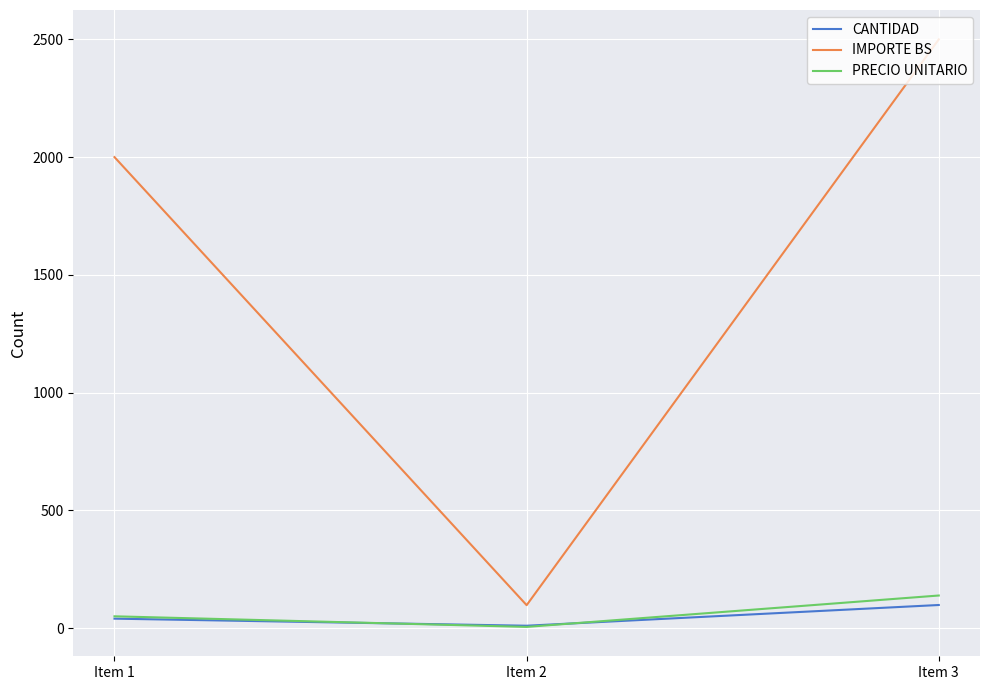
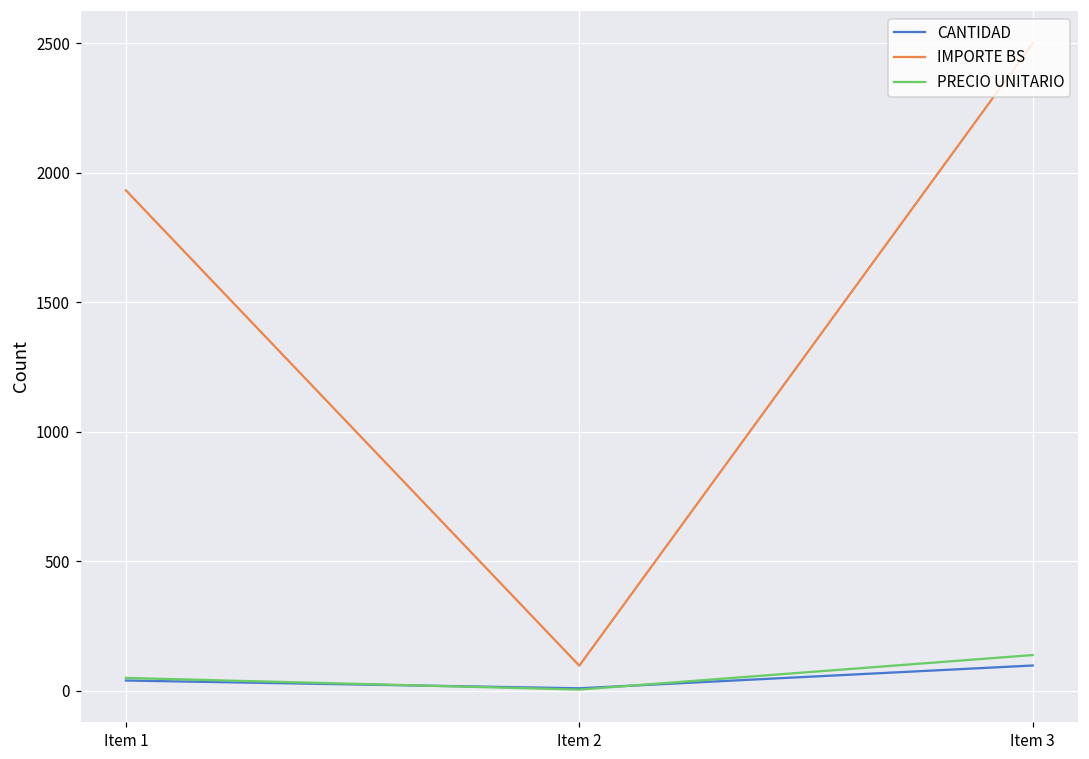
  {
    "CANTIDAD": {
      "Item 3": 100
    },
    "IMPORTE BS": {
-     "Item 1": 2000,
+     "Item 1": 1930,
      "Item 2": 100
    },
    "PRECIO UNITARIO": {
      "Item 3": 140
    }
  }
